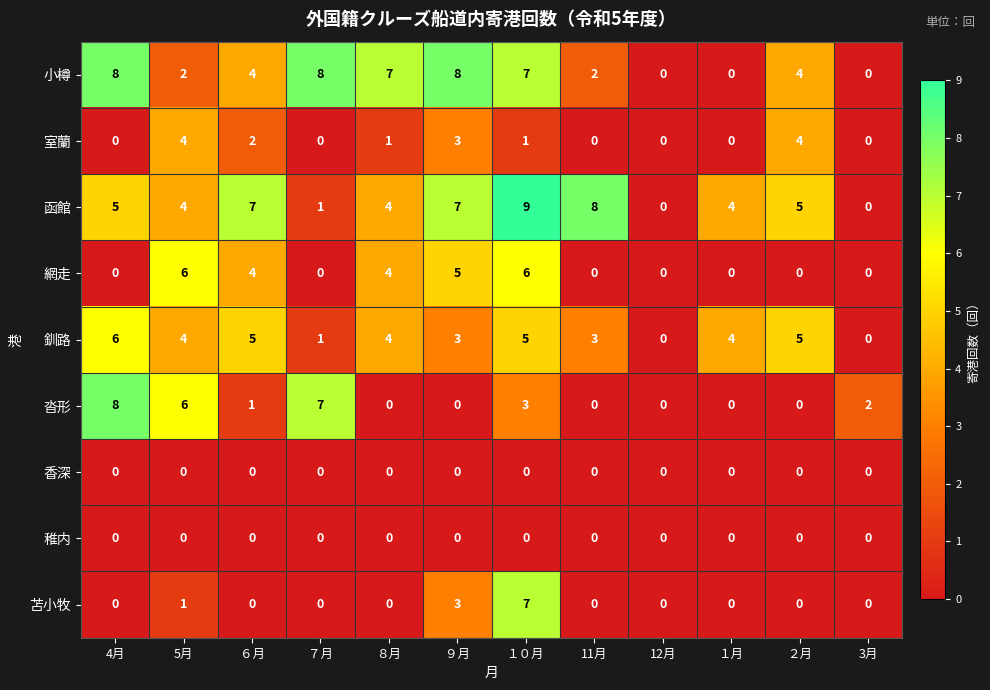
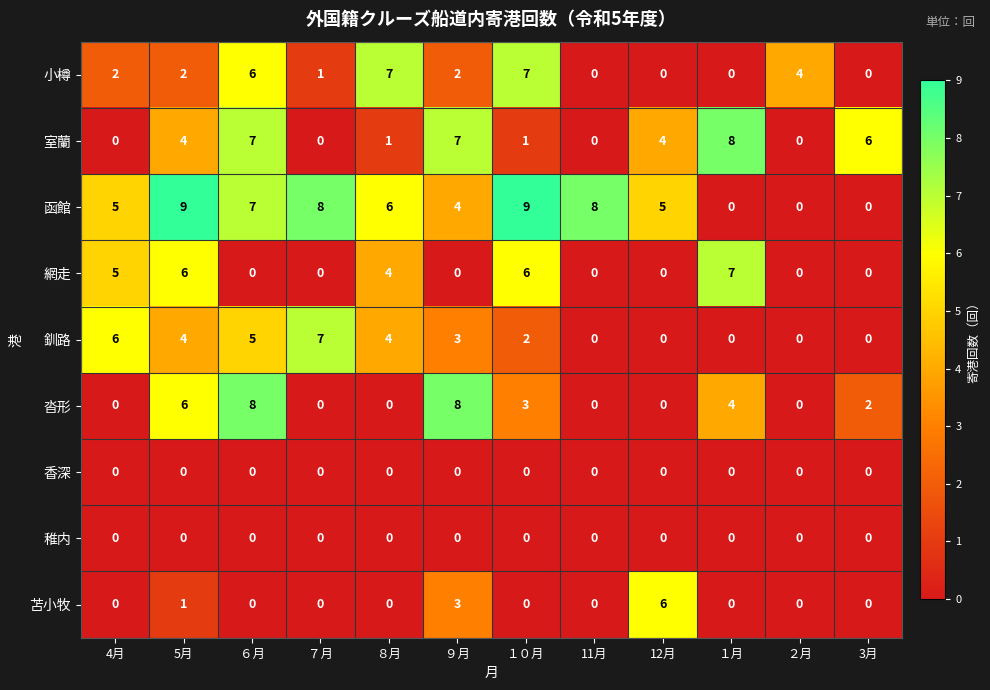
  {
    "小樽": {
-     "4月": 8,
+     "4月": 2,
      "5月": 2,
-     "６月": 4,
-     "７月": 8,
+     "６月": 6,
+     "７月": 1,
      "８月": 7,
-     "９月": 8,
+     "９月": 2,
      "１０月": 7,
-     "11月": 2,
+     "11月": 0,
      "12月": 0,
      "１月": 0,
      "２月": 4,
      "3月": 0
    },
    "室蘭": {
      "4月": 0,
      "5月": 4,
-     "６月": 2,
+     "６月": 7,
      "７月": 0,
      "８月": 1,
-     "９月": 3,
+     "９月": 7,
      "１０月": 1,
      "11月": 0,
-     "12月": 0,
-     "１月": 0,
-     "２月": 4,
-     "3月": 0
+     "12月": 4,
+     "１月": 8,
+     "２月": 0,
+     "3月": 6
    },
    "函館": {
      "4月": 5,
-     "5月": 4,
+     "5月": 9,
      "６月": 7,
-     "７月": 1,
-     "８月": 4,
-     "９月": 7,
+     "７月": 8,
+     "８月": 6,
+     "９月": 4,
      "１０月": 9,
      "11月": 8,
-     "12月": 0,
-     "１月": 4,
-     "２月": 5,
+     "12月": 5,
+     "１月": 0,
+     "２月": 0,
      "3月": 0
    },
    "網走": {
-     "4月": 0,
+     "4月": 5,
      "5月": 6,
-     "６月": 4,
+     "６月": 0,
      "７月": 0,
      "８月": 4,
-     "９月": 5,
+     "９月": 0,
      "１０月": 6,
      "11月": 0,
      "12月": 0,
-     "１月": 0,
+     "１月": 7,
      "２月": 0,
      "3月": 0
    },
    "釧路": {
      "4月": 6,
      "5月": 4,
      "６月": 5,
-     "７月": 1,
+     "７月": 7,
      "８月": 4,
      "９月": 3,
-     "１０月": 5,
-     "11月": 3,
+     "１０月": 2,
+     "11月": 0,
      "12月": 0,
-     "１月": 4,
-     "２月": 5,
+     "１月": 0,
+     "２月": 0,
      "3月": 0
    },
    "沓形": {
-     "4月": 8,
+     "4月": 0,
      "5月": 6,
-     "６月": 1,
-     "７月": 7,
+     "６月": 8,
+     "７月": 0,
      "８月": 0,
-     "９月": 0,
+     "９月": 8,
      "１０月": 3,
      "11月": 0,
      "12月": 0,
-     "１月": 0,
+     "１月": 4,
      "２月": 0,
      "3月": 2
    },
    "香深": {
      "4月": 0,
      "5月": 0,
      "６月": 0,
      "７月": 0,
      "８月": 0,
      "９月": 0,
      "１０月": 0,
      "11月": 0,
      "12月": 0,
      "１月": 0,
      "２月": 0,
      "3月": 0
    },
    "稚内": {
      "4月": 0,
      "5月": 0,
      "６月": 0,
      "７月": 0,
      "８月": 0,
      "９月": 0,
      "１０月": 0,
      "11月": 0,
      "12月": 0,
      "１月": 0,
      "２月": 0,
      "3月": 0
    },
    "苫小牧": {
      "4月": 0,
      "5月": 1,
      "６月": 0,
      "７月": 0,
      "８月": 0,
      "９月": 3,
-     "１０月": 7,
+     "１０月": 0,
      "11月": 0,
-     "12月": 0,
+     "12月": 6,
      "１月": 0,
      "２月": 0,
      "3月": 0
    }
  }
